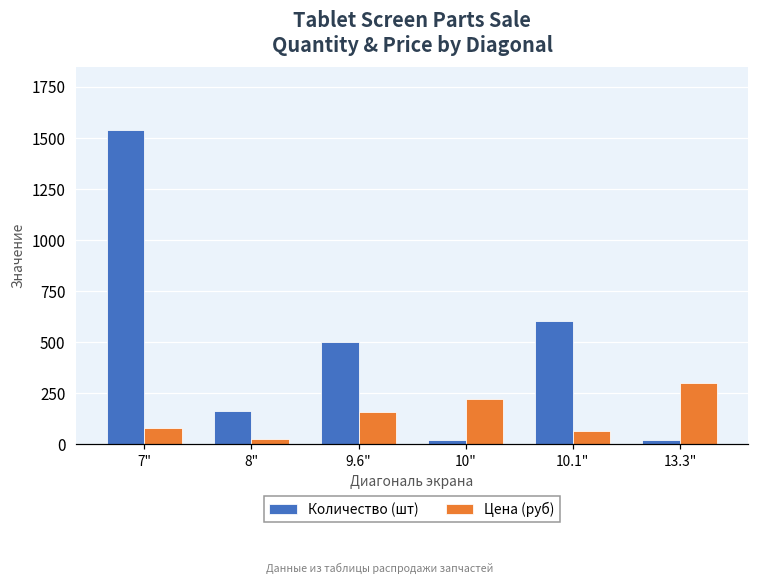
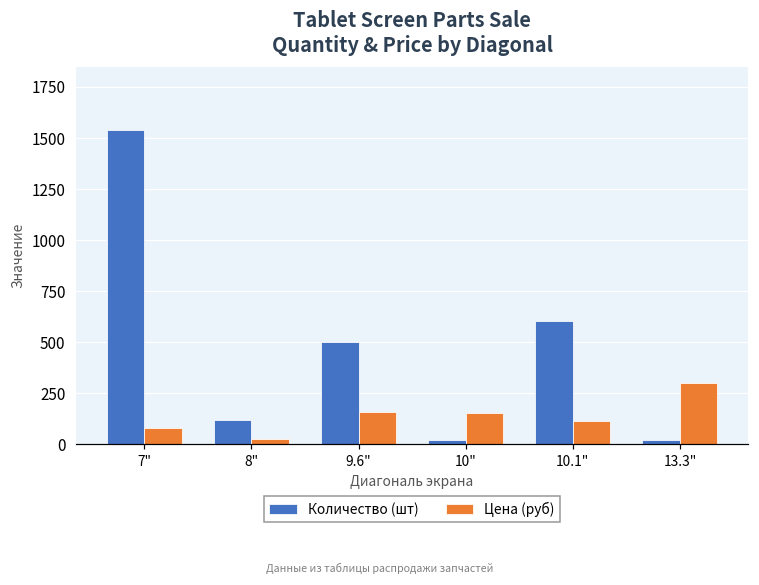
  {
    "Количество (шт)": {
      "7\"": 1540,
-     "8\"": 160,
+     "8\"": 120,
      "9.6\"": 500,
      "10\"": 20,
      "10.1\"": 600,
      "13.3\"": 20
    },
    "Цена (руб)": {
      "7\"": 80,
      "8\"": 30,
      "9.6\"": 160,
-     "10\"": 220,
-     "10.1\"": 60,
+     "10\"": 150,
+     "10.1\"": 110,
      "13.3\"": 300
    }
  }
